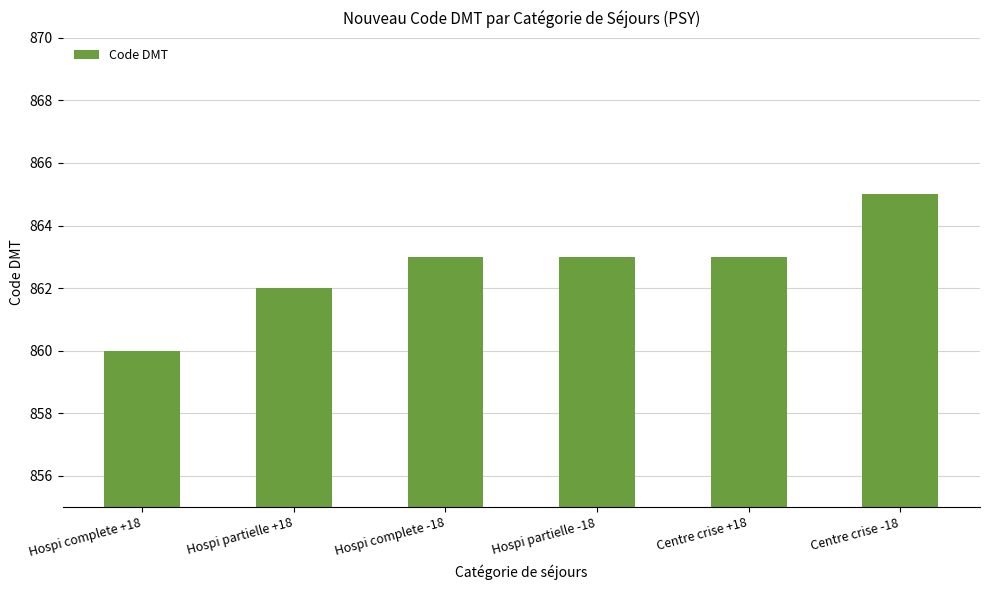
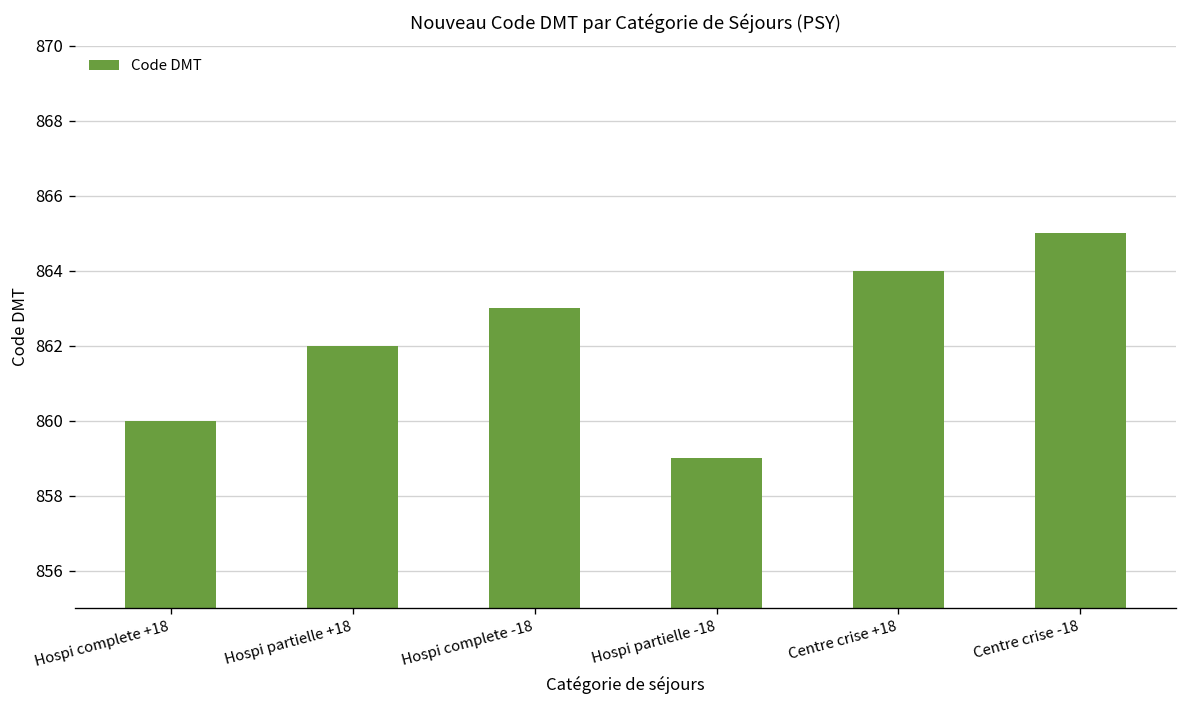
  {
    "Hospi complete +18": 860,
    "Hospi partielle +18": 862,
    "Hospi complete -18": 863,
-   "Hospi partielle -18": 863,
-   "Centre crise +18": 863,
+   "Hospi partielle -18": 859,
+   "Centre crise +18": 864,
    "Centre crise -18": 865
  }
